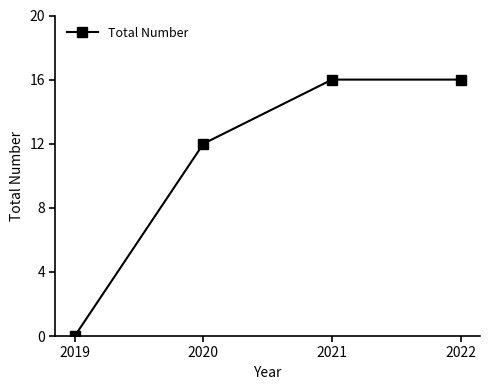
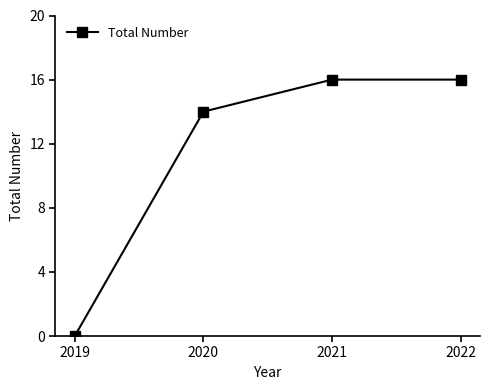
  {
    "2019": 0,
-   "2020": 12,
+   "2020": 14,
    "2021": 16,
    "2022": 16
  }
